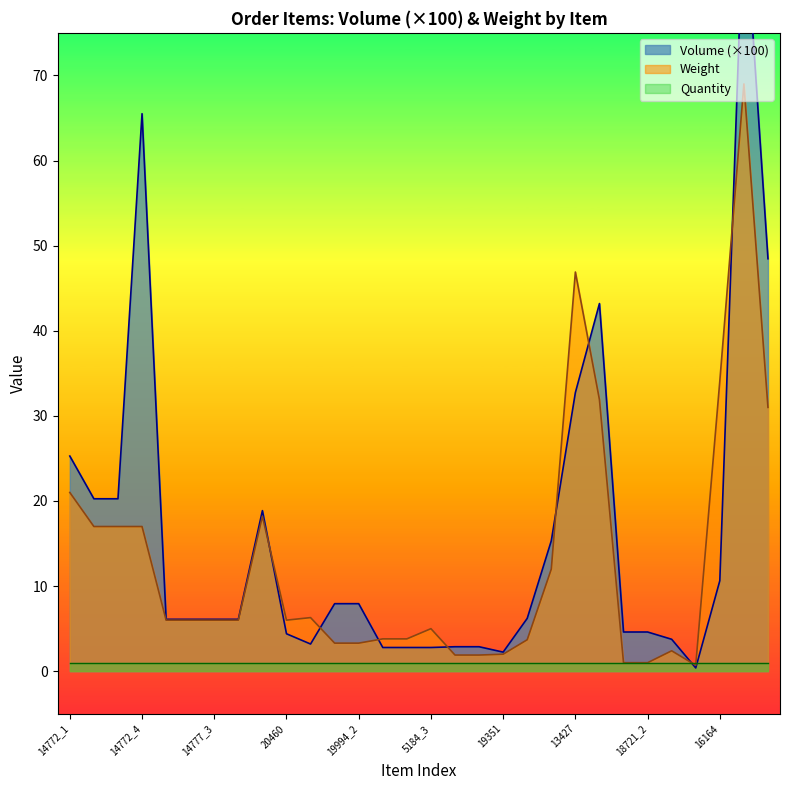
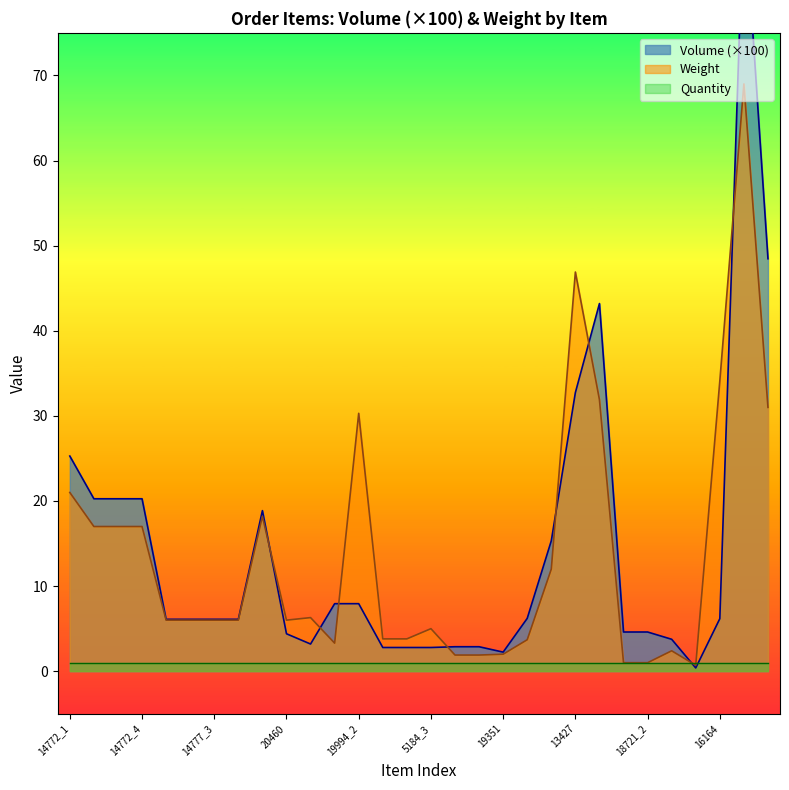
  {
    "Volume (×100)": {
      "14772_1": 25,
-     "14772_4": 66,
+     "14772_4": 20,
      "20460": 4,
      "19994_2": 8,
      "5184_3": 3,
      "13427": 33,
      "18721_2": 5,
-     "16164": 11
+     "16164": 6
    },
    "Weight": {
      "14772_1": 21,
      "14772_4": 17,
      "20460": 6,
-     "19994_2": 3,
+     "19994_2": 30,
      "5184_3": 5,
      "13427": 47,
      "16164": 34
    },
    "Quantity": {
      "14772_1": 1,
      "14772_4": 1,
      "14777_3": 1,
      "20460": 1,
      "19994_2": 1,
      "5184_3": 1,
      "19351": 1,
      "13427": 1,
      "16164": 1
    }
  }
